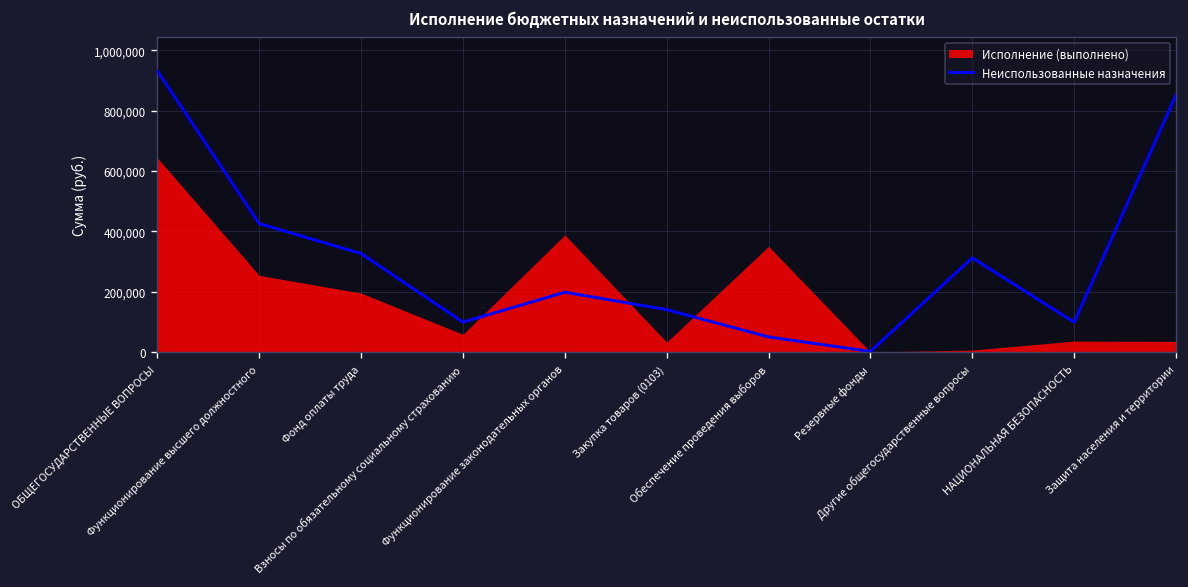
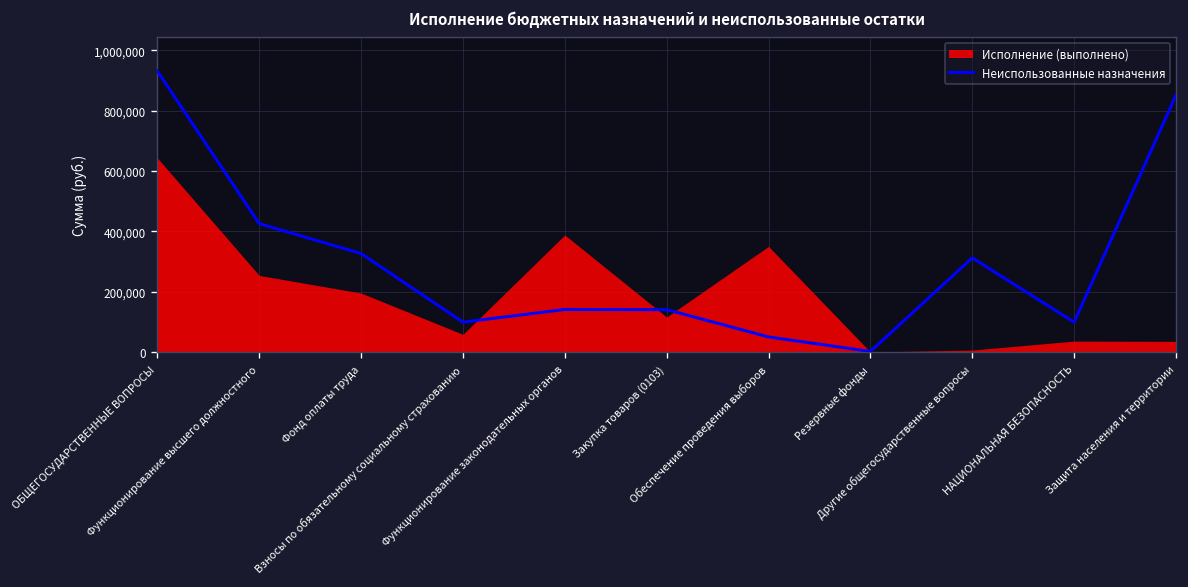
  {
    "Неиспользованные назначения": {
      "ОБЩЕГОСУДАРСТВЕННЫЕ ВОПРОСЫ": "930,000",
      "Функционирование высшего должностного": "430,000",
      "Фонд оплаты труда": "330,000",
      "Взносы по обязательному социальному страхованию": "100,000",
-     "Функционирование законодательных органов": "200,000",
+     "Функционирование законодательных органов": "140,000",
      "Закупка товаров (0103)": "140,000",
      "Обеспечение проведения выборов": "50,000",
      "Другие общегосударственные вопросы": "310,000",
      "НАЦИОНАЛЬНАЯ БЕЗОПАСНОСТЬ": "100,000",
      "Защита населения и территории": "850,000"
    },
    "Исполнение (выполнено)": {
      "ОБЩЕГОСУДАРСТВЕННЫЕ ВОПРОСЫ": "640,000",
      "Функционирование высшего должностного": "250,000",
      "Фонд оплаты труда": "200,000",
      "Взносы по обязательному социальному страхованию": "60,000",
      "Функционирование законодательных органов": "390,000",
-     "Закупка товаров (0103)": "30,000",
+     "Закупка товаров (0103)": "120,000",
      "Обеспечение проведения выборов": "350,000",
      "НАЦИОНАЛЬНАЯ БЕЗОПАСНОСТЬ": "40,000",
      "Защита населения и территории": "40,000"
    }
  }
